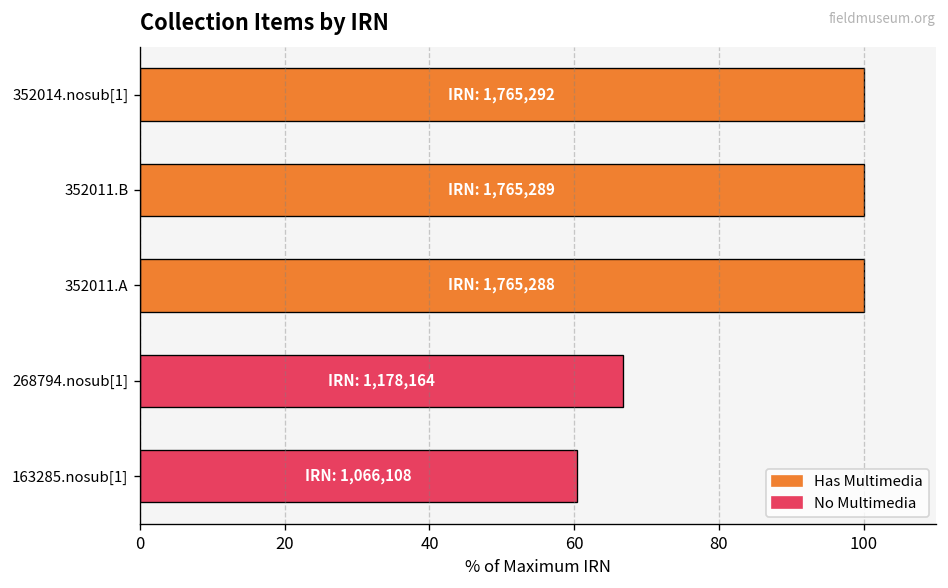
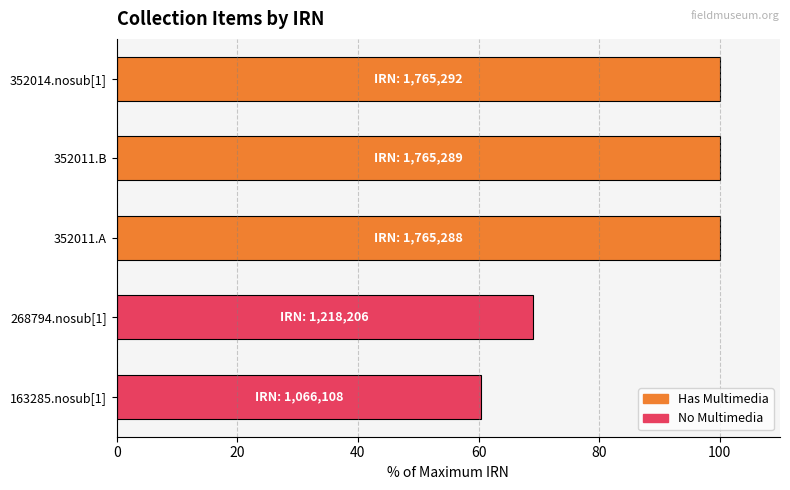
  {
-   "268794.nosub[1]": "1,178,164"
+   "268794.nosub[1]": "1,218,206"
  }
